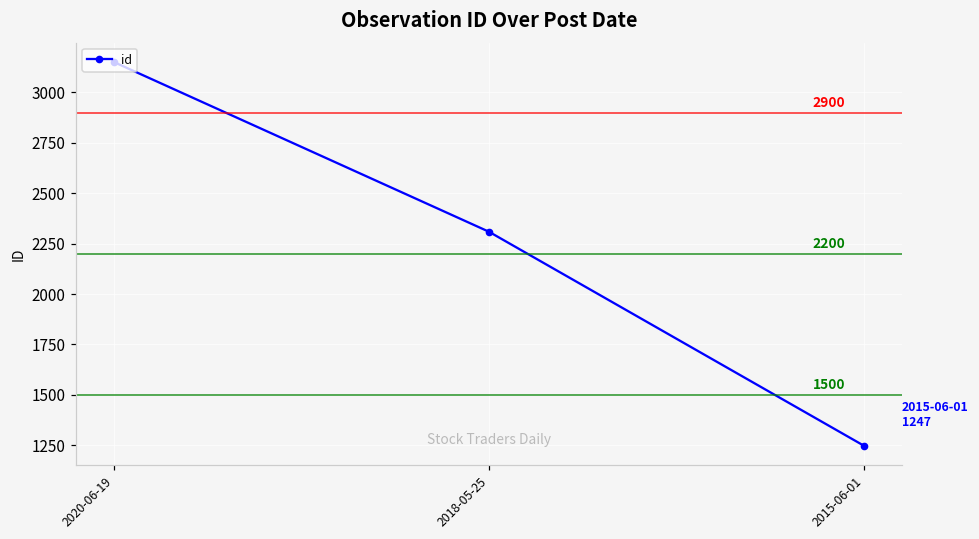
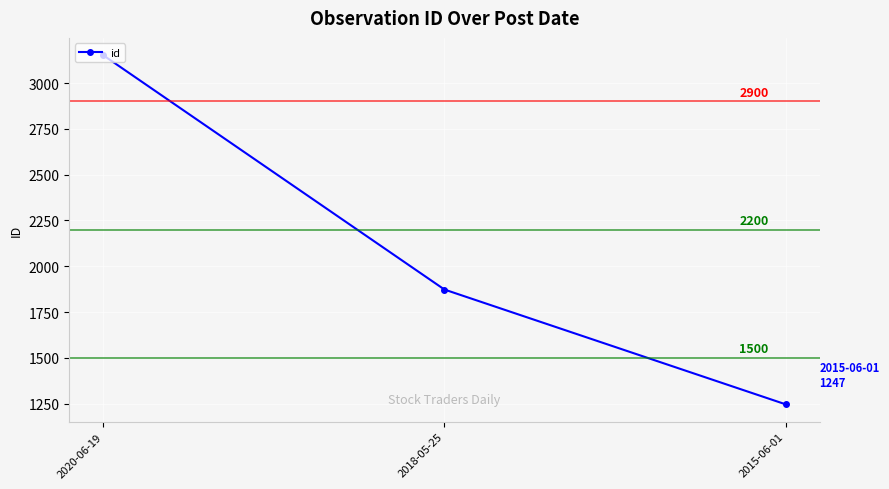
  {
-   "2018-05-25": 2310,
+   "2018-05-25": 1870,
    "2015-06-01": 1250
  }
